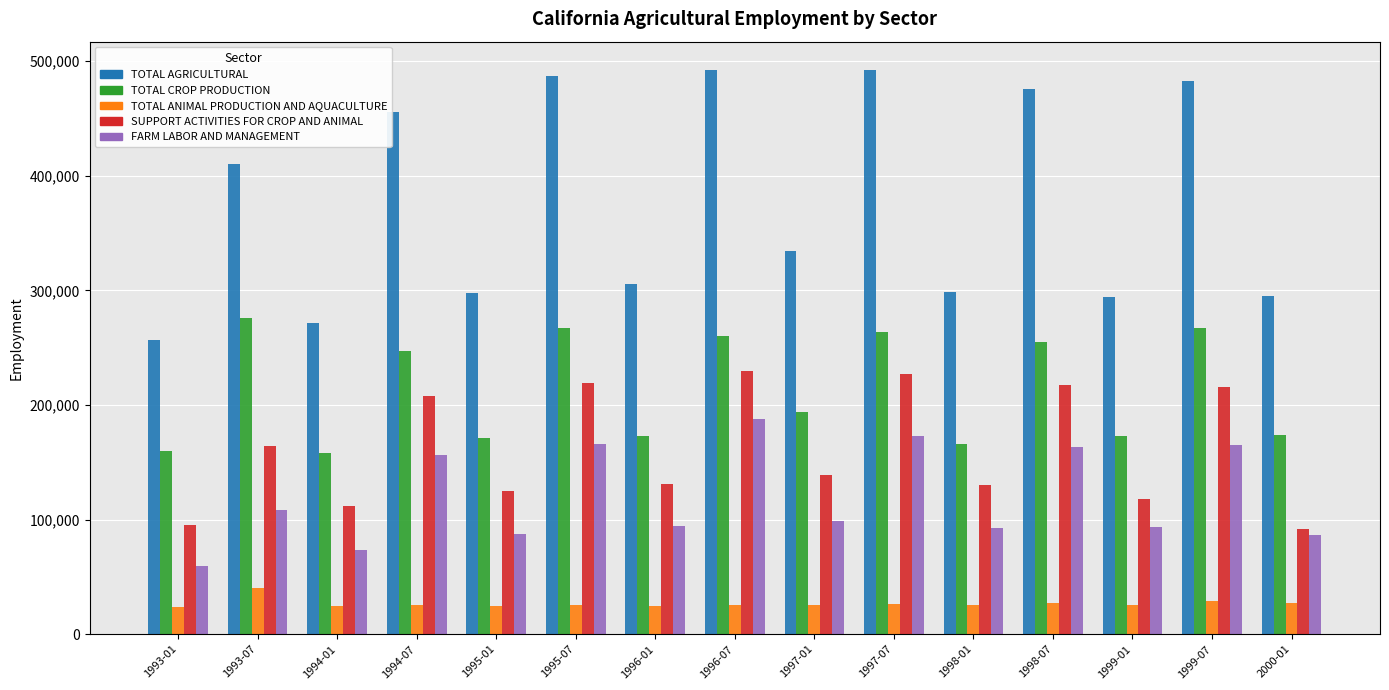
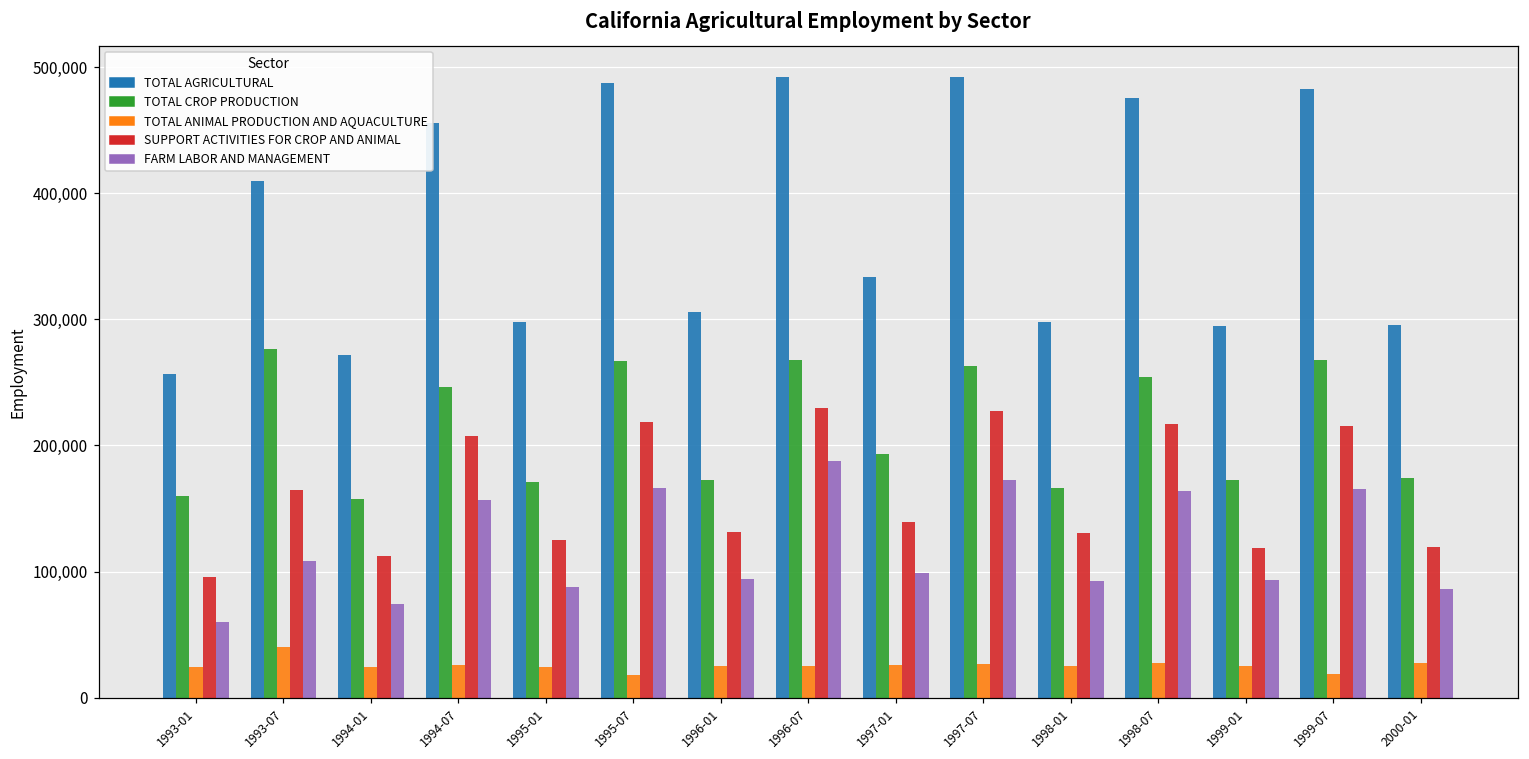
  {
    "TOTAL AGRICULTURAL": {
      "1993-01": "257,000",
      "1993-07": "410,000",
      "1994-01": "272,000",
      "1994-07": "456,000",
      "1995-01": "298,000",
      "1995-07": "487,000",
      "1996-01": "306,000",
      "1996-07": "492,000",
      "1997-01": "334,000",
      "1997-07": "492,000",
      "1998-01": "298,000",
      "1998-07": "476,000",
      "1999-01": "295,000",
      "1999-07": "483,000",
      "2000-01": "295,000"
    },
    "TOTAL CROP PRODUCTION": {
      "1993-01": "160,000",
      "1993-07": "276,000",
      "1994-01": "158,000",
      "1994-07": "247,000",
      "1995-01": "171,000",
      "1995-07": "267,000",
      "1996-01": "173,000",
-     "1996-07": "260,000",
+     "1996-07": "268,000",
      "1997-01": "194,000",
      "1997-07": "263,000",
      "1998-01": "166,000",
      "1998-07": "255,000",
      "1999-01": "173,000",
      "1999-07": "268,000",
      "2000-01": "174,000"
    },
    "TOTAL ANIMAL PRODUCTION AND AQUACULTURE": {
      "1993-01": "24,000",
      "1993-07": "40,000",
      "1994-01": "24,000",
      "1994-07": "26,000",
      "1995-01": "24,000",
-     "1995-07": "26,000",
+     "1995-07": "18,000",
      "1996-01": "25,000",
      "1996-07": "25,000",
      "1997-01": "26,000",
      "1997-07": "26,000",
      "1998-01": "25,000",
      "1998-07": "27,000",
      "1999-01": "25,000",
-     "1999-07": "29,000",
+     "1999-07": "18,000",
      "2000-01": "28,000"
    },
    "SUPPORT ACTIVITIES FOR CROP AND ANIMAL": {
      "1993-01": "95,000",
      "1993-07": "164,000",
      "1994-01": "112,000",
      "1994-07": "208,000",
      "1995-01": "125,000",
      "1995-07": "219,000",
      "1996-01": "132,000",
      "1996-07": "230,000",
      "1997-01": "139,000",
      "1997-07": "227,000",
      "1998-01": "130,000",
      "1998-07": "217,000",
      "1999-01": "118,000",
      "1999-07": "216,000",
-     "2000-01": "92,000"
+     "2000-01": "119,000"
    },
    "FARM LABOR AND MANAGEMENT": {
      "1993-01": "60,000",
      "1993-07": "109,000",
      "1994-01": "74,000",
      "1994-07": "157,000",
      "1995-01": "87,000",
      "1995-07": "166,000",
      "1996-01": "94,000",
      "1996-07": "188,000",
      "1997-01": "99,000",
      "1997-07": "173,000",
      "1998-01": "93,000",
      "1998-07": "164,000",
      "1999-01": "93,000",
      "1999-07": "165,000",
      "2000-01": "86,000"
    }
  }
